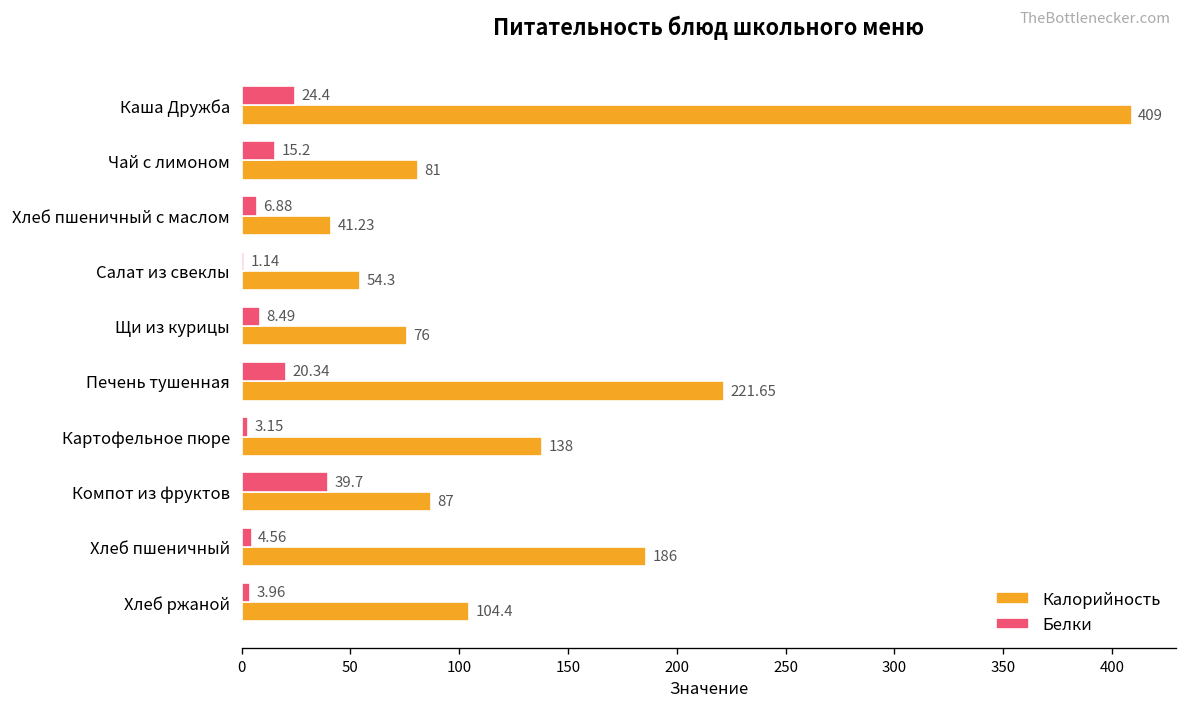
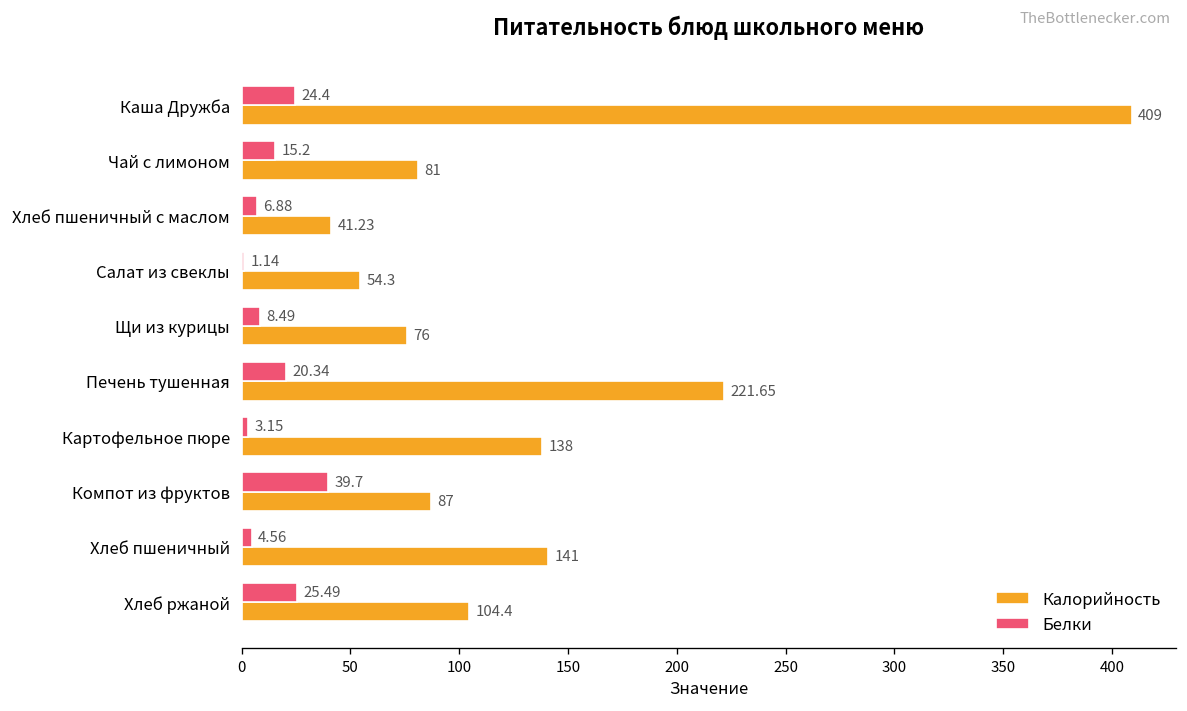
  {
    "Калорийность": {
      "Каша Дружба": 409,
      "Чай с лимоном": 81,
      "Хлеб пшеничный с маслом": 41.23,
      "Салат из свеклы": 54.3,
      "Щи из курицы": 76,
      "Печень тушенная": 221.65,
      "Картофельное пюре": 138,
      "Компот из фруктов": 87,
-     "Хлеб пшеничный": 186,
+     "Хлеб пшеничный": 141,
      "Хлеб ржаной": 104.4
    },
    "Белки": {
      "Каша Дружба": 24.4,
      "Чай с лимоном": 15.2,
      "Хлеб пшеничный с маслом": 6.88,
      "Салат из свеклы": 1.14,
      "Щи из курицы": 8.49,
      "Печень тушенная": 20.34,
      "Картофельное пюре": 3.15,
      "Компот из фруктов": 39.7,
      "Хлеб пшеничный": 4.56,
-     "Хлеб ржаной": 3.96
+     "Хлеб ржаной": 25.49
    }
  }
